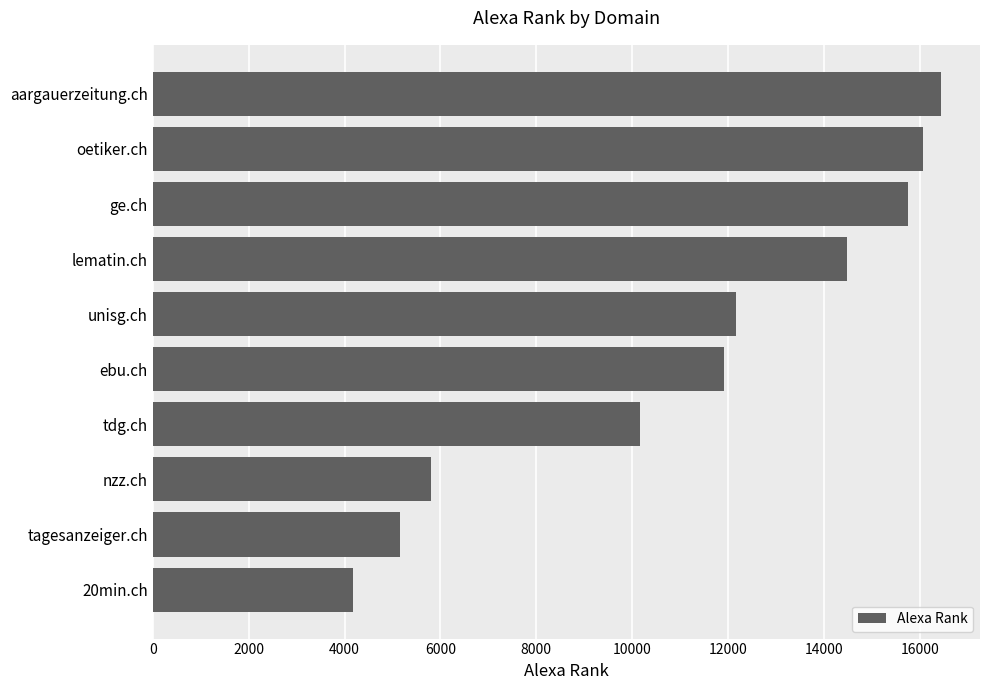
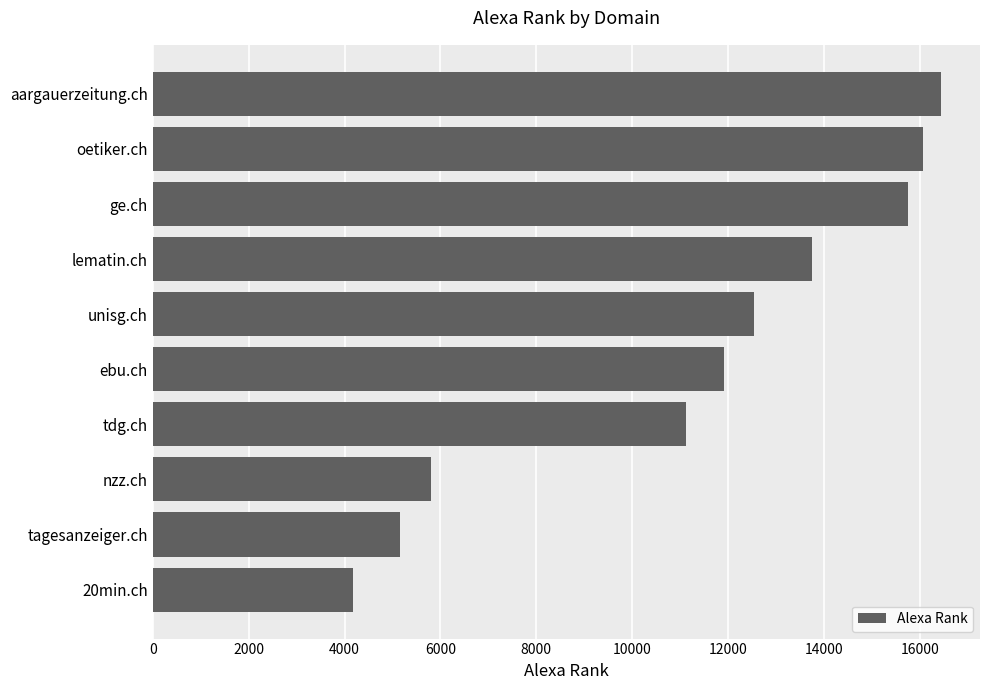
  {
    "aargauerzeitung.ch": 16400,
    "oetiker.ch": 16100,
    "ge.ch": 15800,
-   "lematin.ch": 14500,
-   "unisg.ch": 12200,
+   "lematin.ch": 13700,
+   "unisg.ch": 12500,
    "ebu.ch": 11900,
-   "tdg.ch": 10200,
+   "tdg.ch": 11100,
    "nzz.ch": 5800,
    "tagesanzeiger.ch": 5200,
    "20min.ch": 4200
  }
